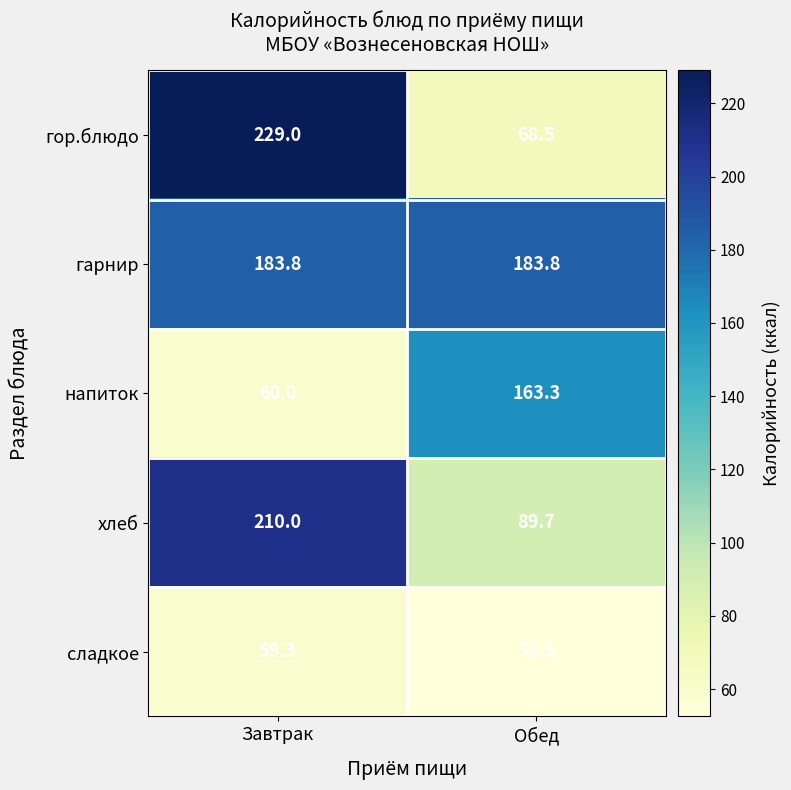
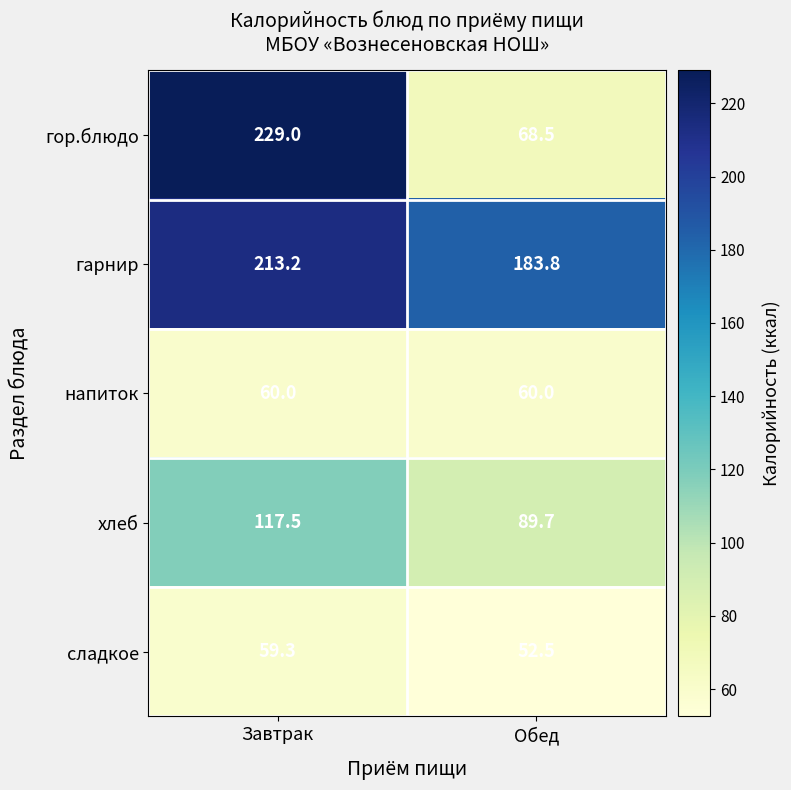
  {
    "гор.блюдо": {
      "Завтрак": 229.0,
      "Обед": 68.5
    },
    "гарнир": {
-     "Завтрак": 183.8,
+     "Завтрак": 213.2,
      "Обед": 183.8
    },
    "напиток": {
      "Завтрак": 60.0,
-     "Обед": 163.3
+     "Обед": 60.0
    },
    "хлеб": {
-     "Завтрак": 210.0,
+     "Завтрак": 117.5,
      "Обед": 89.7
    },
    "сладкое": {
      "Завтрак": 59.3
    }
  }
